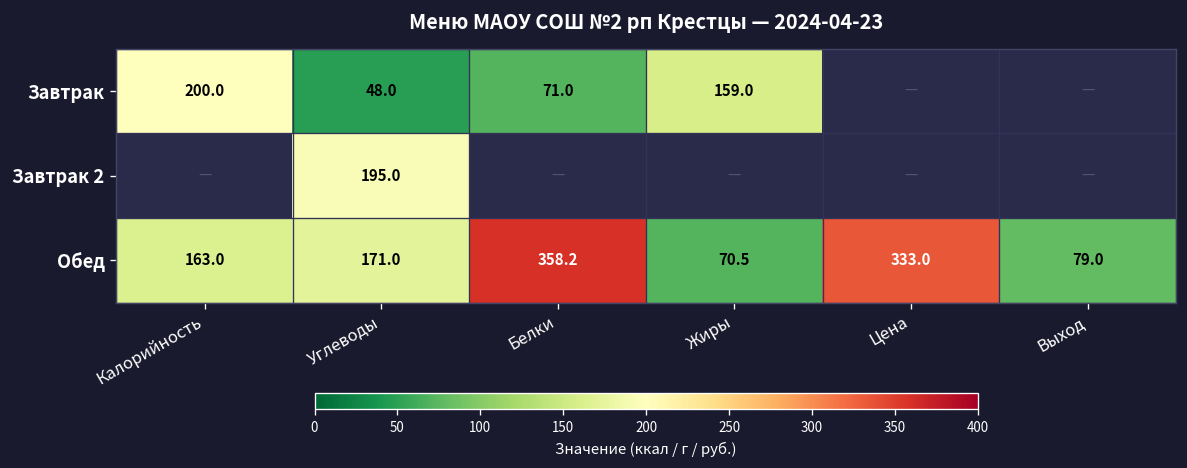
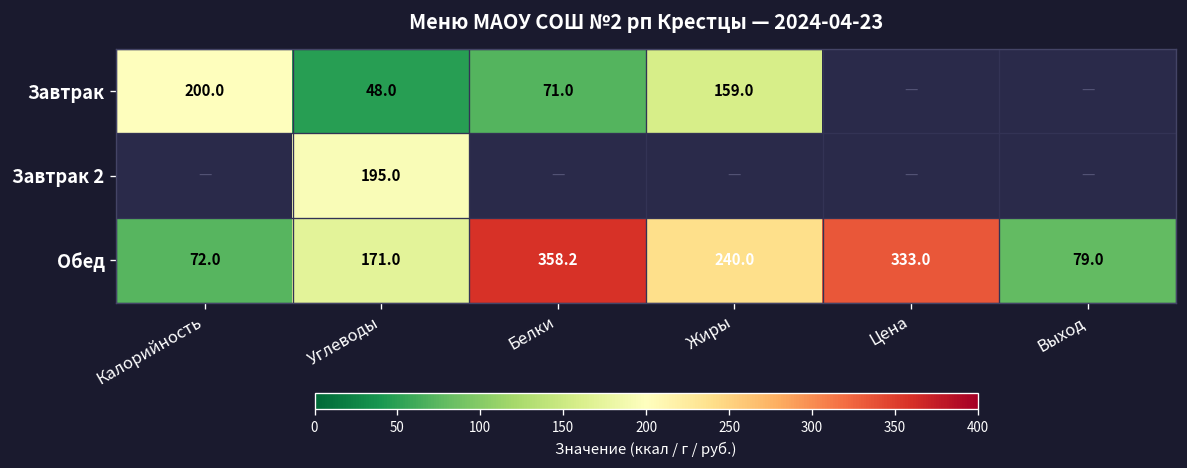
  {
    "Завтрак": {
      "Калорийность": 200.0,
      "Углеводы": 48.0,
      "Белки": 71.0,
      "Жиры": 159.0
    },
    "Завтрак 2": {
      "Углеводы": 195.0
    },
    "Обед": {
-     "Калорийность": 163.0,
+     "Калорийность": 72.0,
      "Углеводы": 171.0,
      "Белки": 358.2,
-     "Жиры": 70.5,
+     "Жиры": 240.0,
      "Цена": 333.0,
      "Выход": 79.0
    }
  }
